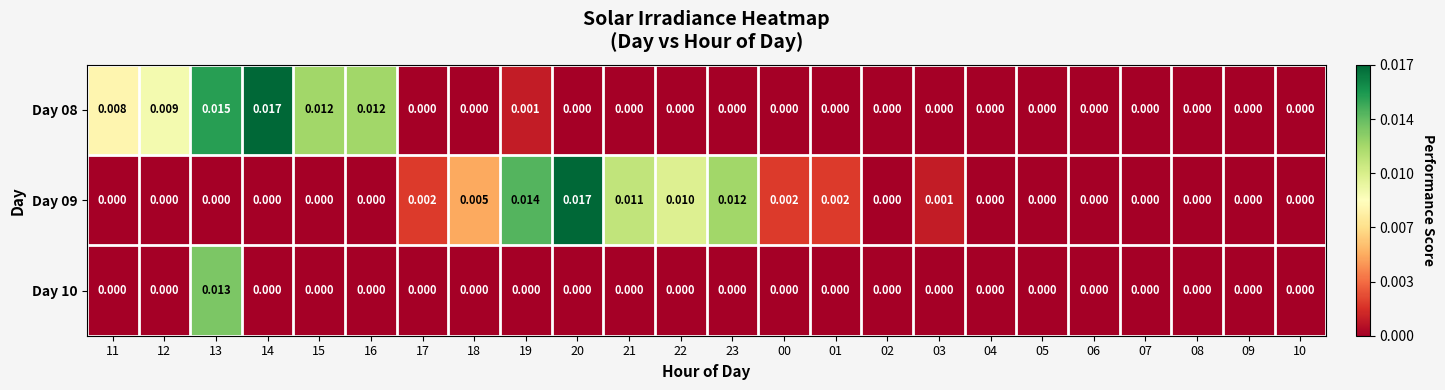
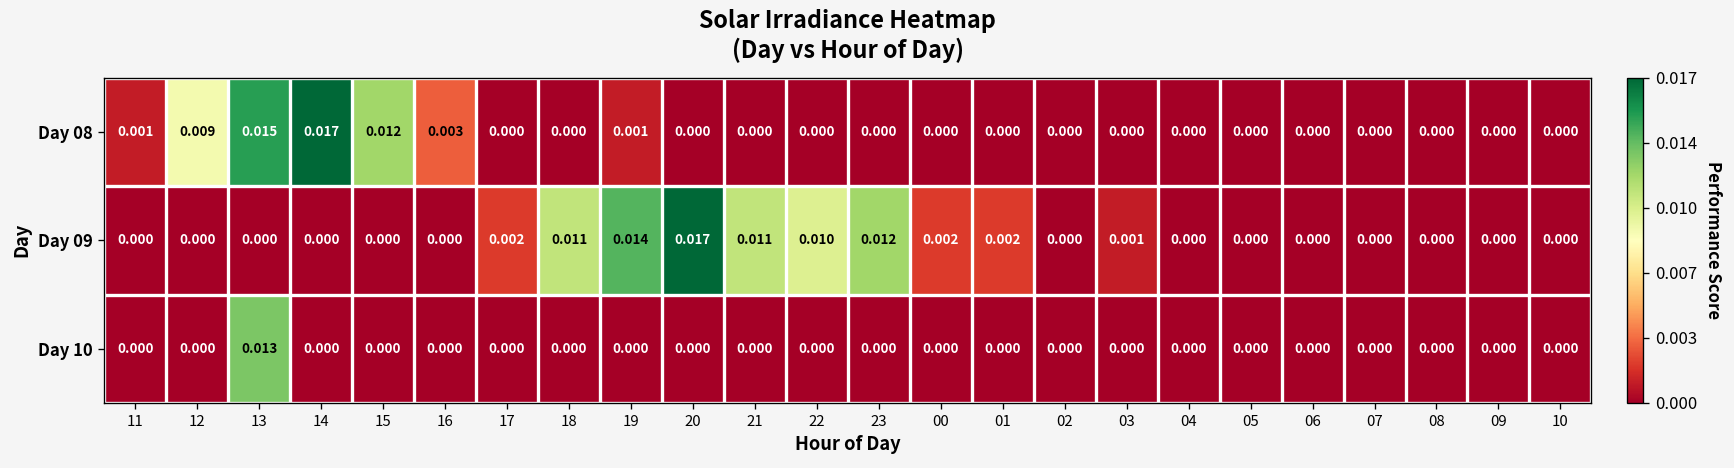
  {
    "Day 08": {
-     "11": 0.008,
+     "11": 0.001,
      "12": 0.009,
      "13": 0.015,
      "14": 0.017,
      "15": 0.012,
-     "16": 0.012,
+     "16": 0.003,
      "17": 0.000,
      "18": 0.000,
      "19": 0.001,
      "20": 0.000,
      "21": 0.000,
      "22": 0.000,
      "23": 0.000,
      "00": 0.000,
      "01": 0.000,
      "02": 0.000,
      "03": 0.000,
      "04": 0.000,
      "05": 0.000,
      "06": 0.000,
      "07": 0.000,
      "08": 0.000,
      "09": 0.000,
      "10": 0.000
    },
    "Day 09": {
      "11": 0.000,
      "12": 0.000,
      "13": 0.000,
      "14": 0.000,
      "15": 0.000,
      "16": 0.000,
      "17": 0.002,
-     "18": 0.005,
+     "18": 0.011,
      "19": 0.014,
      "20": 0.017,
      "21": 0.011,
      "22": 0.010,
      "23": 0.012,
      "00": 0.002,
      "01": 0.002,
      "02": 0.000,
      "03": 0.001,
      "04": 0.000,
      "05": 0.000,
      "06": 0.000,
      "07": 0.000,
      "08": 0.000,
      "09": 0.000,
      "10": 0.000
    },
    "Day 10": {
      "11": 0.000,
      "12": 0.000,
      "13": 0.013,
      "14": 0.000,
      "15": 0.000,
      "16": 0.000,
      "17": 0.000,
      "18": 0.000,
      "19": 0.000,
      "20": 0.000,
      "21": 0.000,
      "22": 0.000,
      "23": 0.000,
      "00": 0.000,
      "01": 0.000,
      "02": 0.000,
      "03": 0.000,
      "04": 0.000,
      "05": 0.000,
      "06": 0.000,
      "07": 0.000,
      "08": 0.000,
      "09": 0.000,
      "10": 0.000
    }
  }
